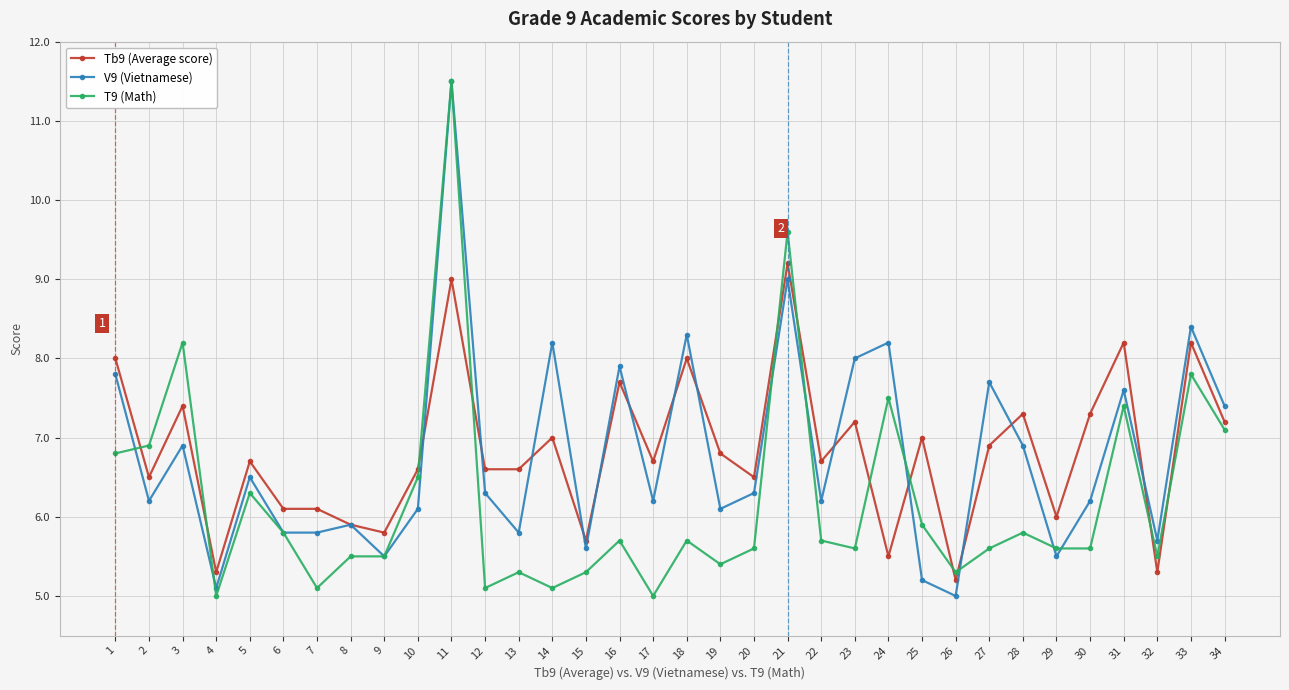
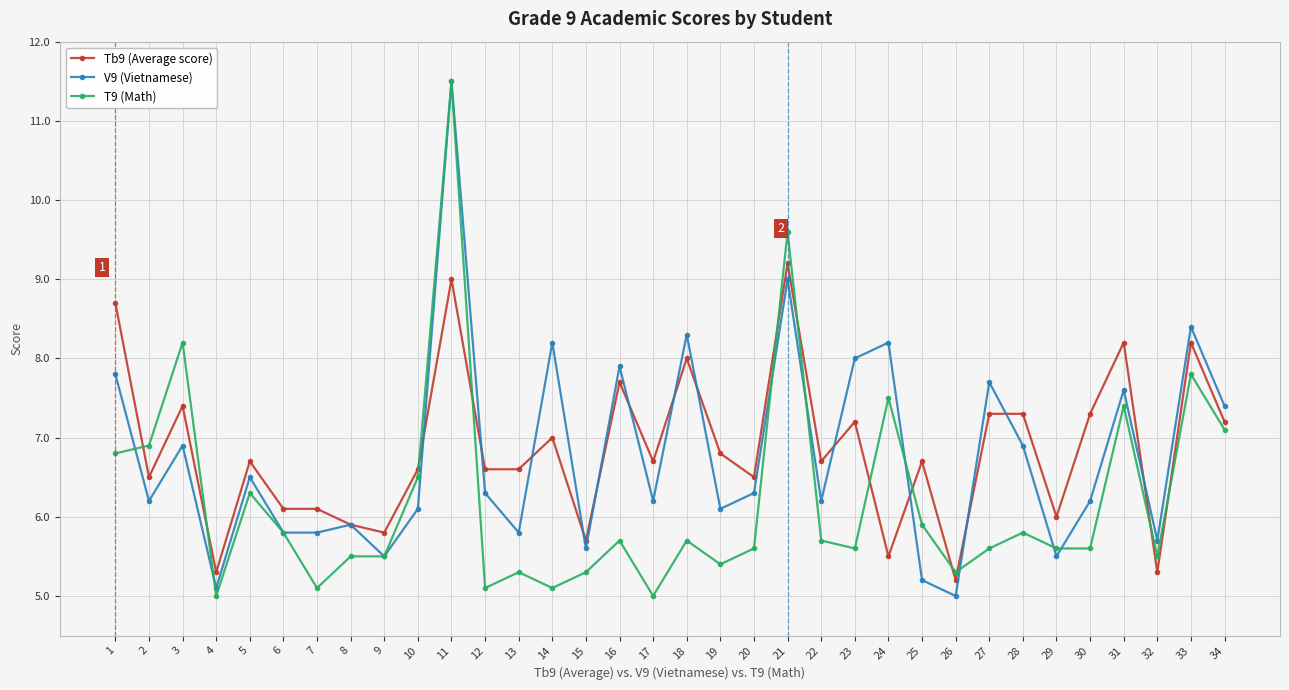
  {
    "Tb9 (Average score)": {
-     "1": 8.0,
+     "1": 8.7,
      "2": 6.5,
      "3": 7.4,
      "4": 5.3,
      "5": 6.7,
      "6": 6.1,
      "7": 6.1,
      "9": 5.8,
      "10": 6.6,
      "11": 9.0,
      "12": 6.6,
      "13": 6.6,
      "14": 7.0,
      "15": 5.7,
      "16": 7.7,
      "17": 6.7,
      "18": 8.0,
      "19": 6.8,
      "20": 6.5,
      "21": 9.2,
      "22": 6.7,
      "23": 7.2,
      "24": 5.5,
-     "25": 7.0,
+     "25": 6.7,
      "26": 5.2,
-     "27": 6.9,
+     "27": 7.3,
      "28": 7.3,
      "29": 6.0,
      "30": 7.3,
      "31": 8.2,
      "32": 5.3,
      "33": 8.2,
      "34": 7.2
    },
    "V9 (Vietnamese)": {
      "1": 7.8,
      "2": 6.2,
      "3": 6.9,
      "4": 5.1,
      "5": 6.5,
      "7": 5.8,
      "10": 6.1,
      "12": 6.3,
      "13": 5.8,
      "14": 8.2,
      "15": 5.6,
      "16": 7.9,
      "17": 6.2,
      "18": 8.3,
      "19": 6.1,
      "20": 6.3,
      "21": 9.0,
      "22": 6.2,
      "23": 8.0,
      "24": 8.2,
      "25": 5.2,
      "26": 5.0,
      "27": 7.7,
      "28": 6.9,
      "29": 5.5,
      "30": 6.2,
      "31": 7.6,
      "32": 5.7,
      "33": 8.4,
      "34": 7.4
    },
    "T9 (Math)": {
      "1": 6.8,
      "2": 6.9,
      "3": 8.2,
      "4": 5.0,
      "5": 6.3,
      "7": 5.1,
      "8": 5.5,
      "10": 6.5,
      "12": 5.1,
      "13": 5.3,
      "14": 5.1,
      "15": 5.3,
      "16": 5.7,
      "17": 5.0,
      "18": 5.7,
      "19": 5.4,
      "20": 5.6,
      "22": 5.7,
      "23": 5.6,
      "24": 7.5,
      "25": 5.9,
      "26": 5.3,
      "27": 5.6,
      "28": 5.8,
      "29": 5.6,
      "30": 5.6,
      "31": 7.4,
      "32": 5.5,
      "33": 7.8,
      "34": 7.1
    }
  }
